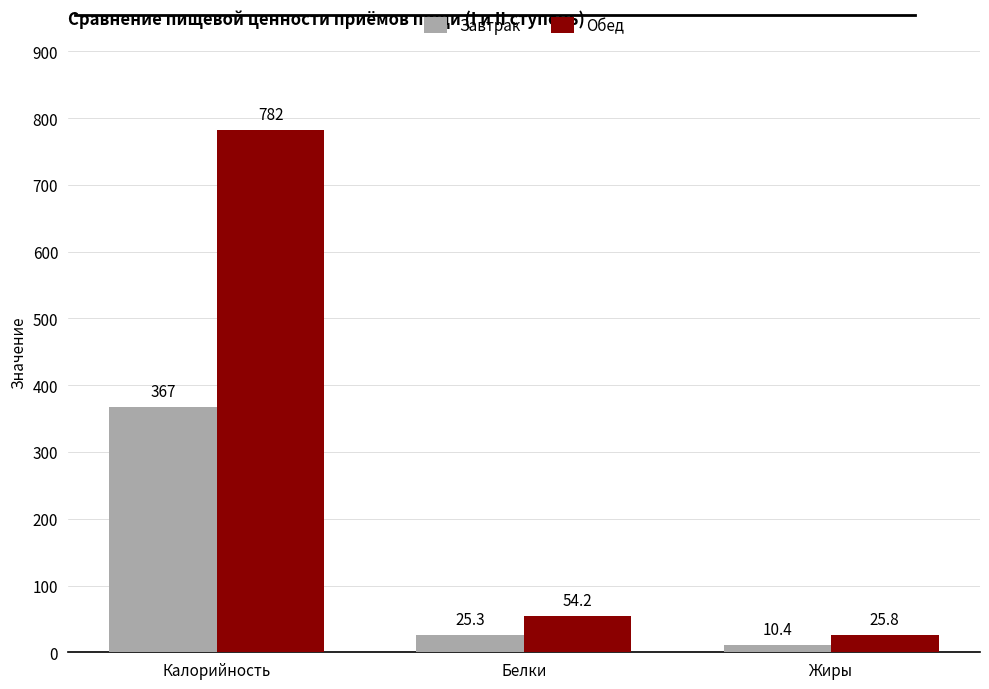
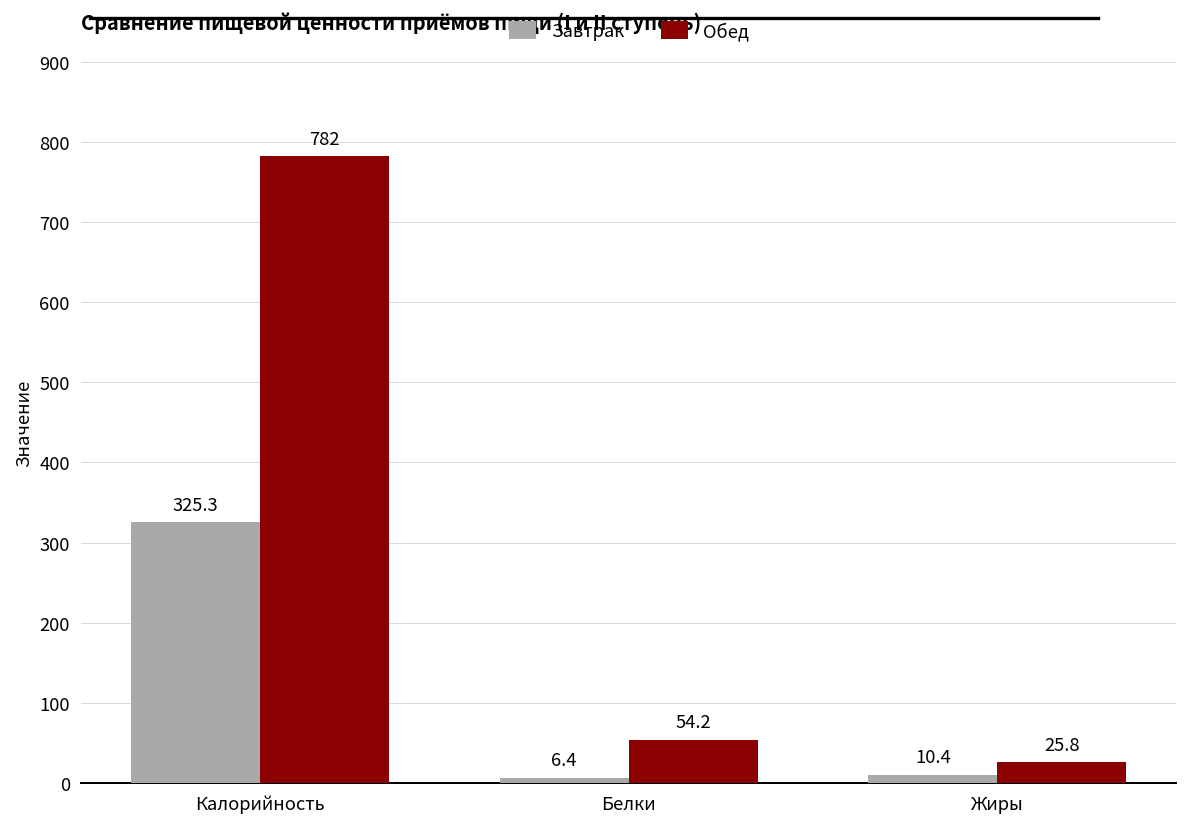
  {
    "Завтрак": {
-     "Калорийность": 367,
-     "Белки": 25.3,
+     "Калорийность": 325.3,
+     "Белки": 6.4,
      "Жиры": 10.4
    },
    "Обед": {
      "Калорийность": 782,
      "Белки": 54.2,
      "Жиры": 25.8
    }
  }
